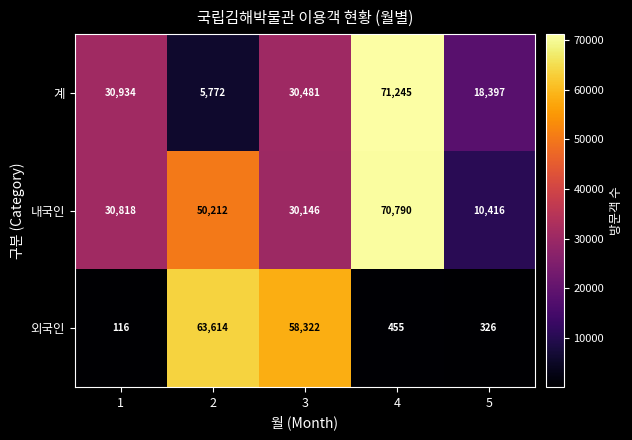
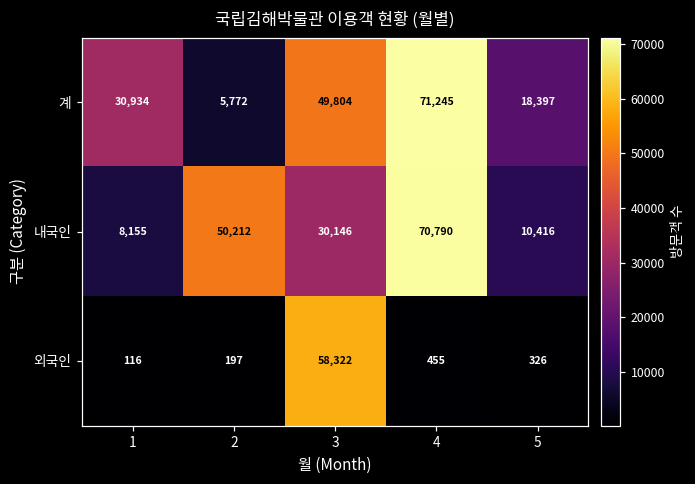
  {
    "계": {
      "1": "30,934",
      "2": "5,772",
-     "3": "30,481",
+     "3": "49,804",
      "4": "71,245",
      "5": "18,397"
    },
    "내국인": {
-     "1": "30,818",
+     "1": "8,155",
      "2": "50,212",
      "3": "30,146",
      "4": "70,790",
      "5": "10,416"
    },
    "외국인": {
      "1": "116",
-     "2": "63,614",
+     "2": "197",
      "3": "58,322",
      "4": "455",
      "5": "326"
    }
  }
